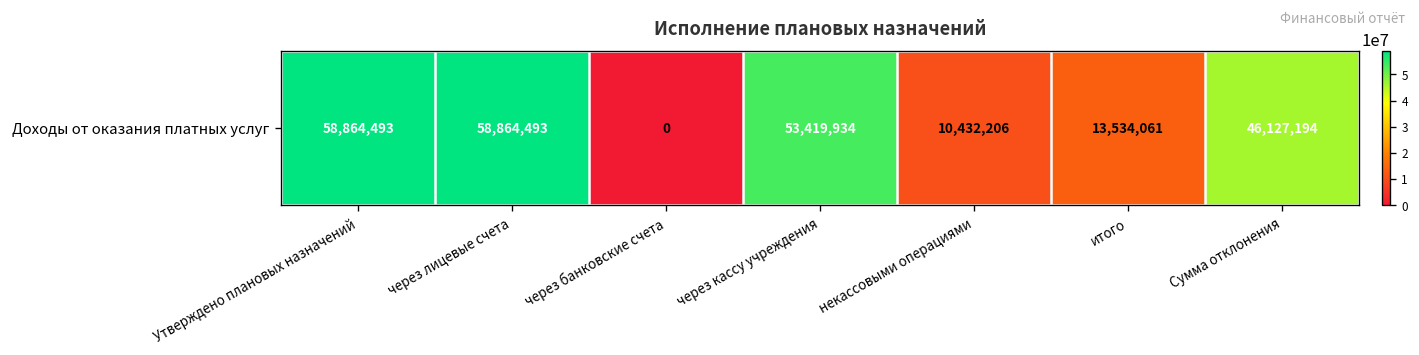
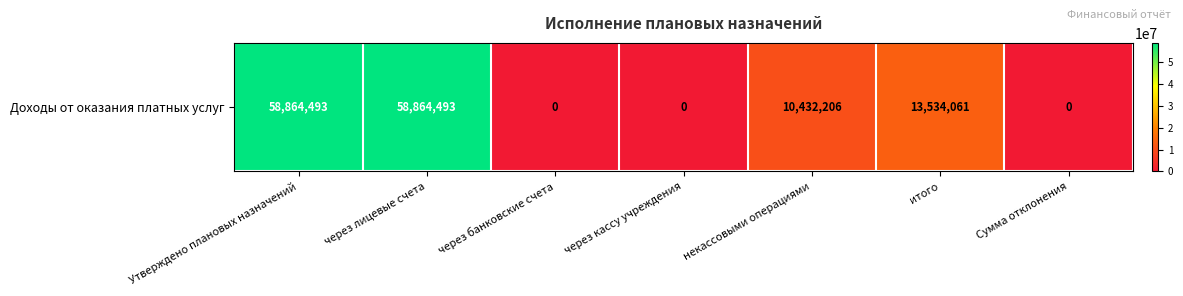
  {
    "Доходы от оказания платных услуг": {
      "Утверждено плановых назначений": "58,864,493",
      "через лицевые счета": "58,864,493",
      "через банковские счета": "0",
-     "через кассу учреждения": "53,419,934",
+     "через кассу учреждения": "0",
      "некассовыми операциями": "10,432,206",
      "итого": "13,534,061",
-     "Сумма отклонения": "46,127,194"
+     "Сумма отклонения": "0"
    }
  }
